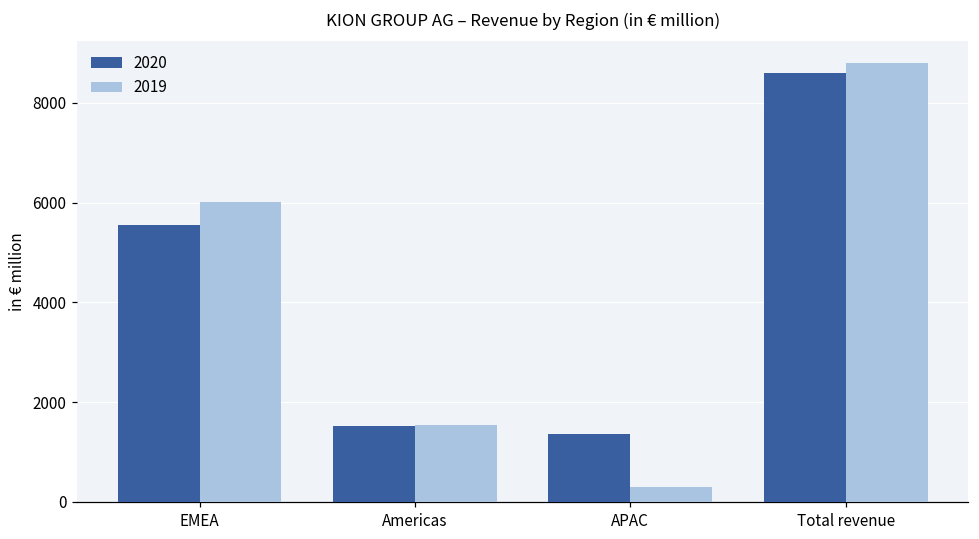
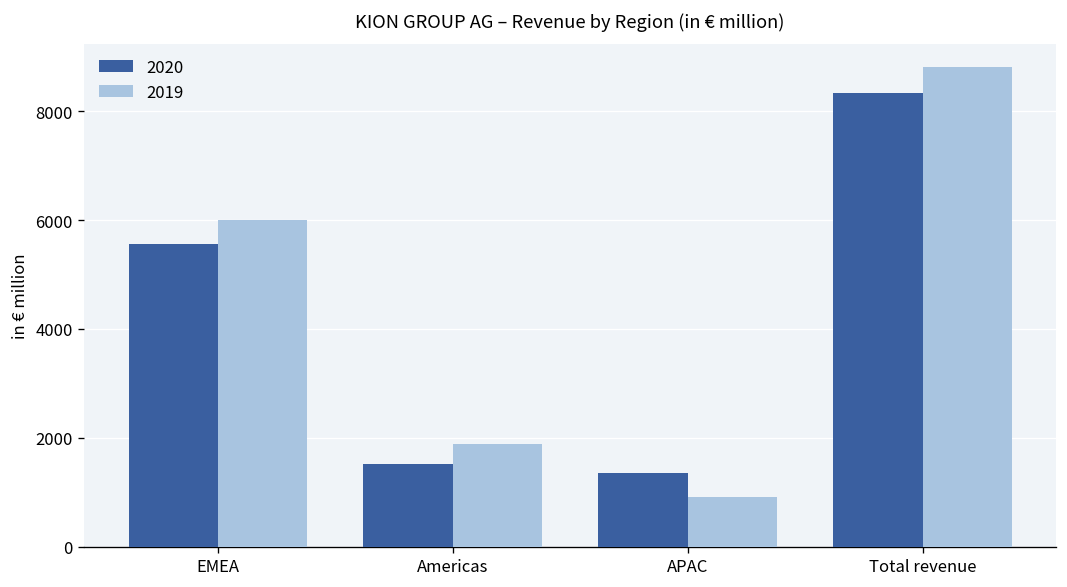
  {
    "2020": {
      "EMEA": 5600,
      "Americas": 1500,
      "APAC": 1400,
-     "Total revenue": 8600
+     "Total revenue": 8300
    },
    "2019": {
      "EMEA": 6000,
-     "Americas": 1500,
-     "APAC": 300,
+     "Americas": 1900,
+     "APAC": 900,
      "Total revenue": 8800
    }
  }
